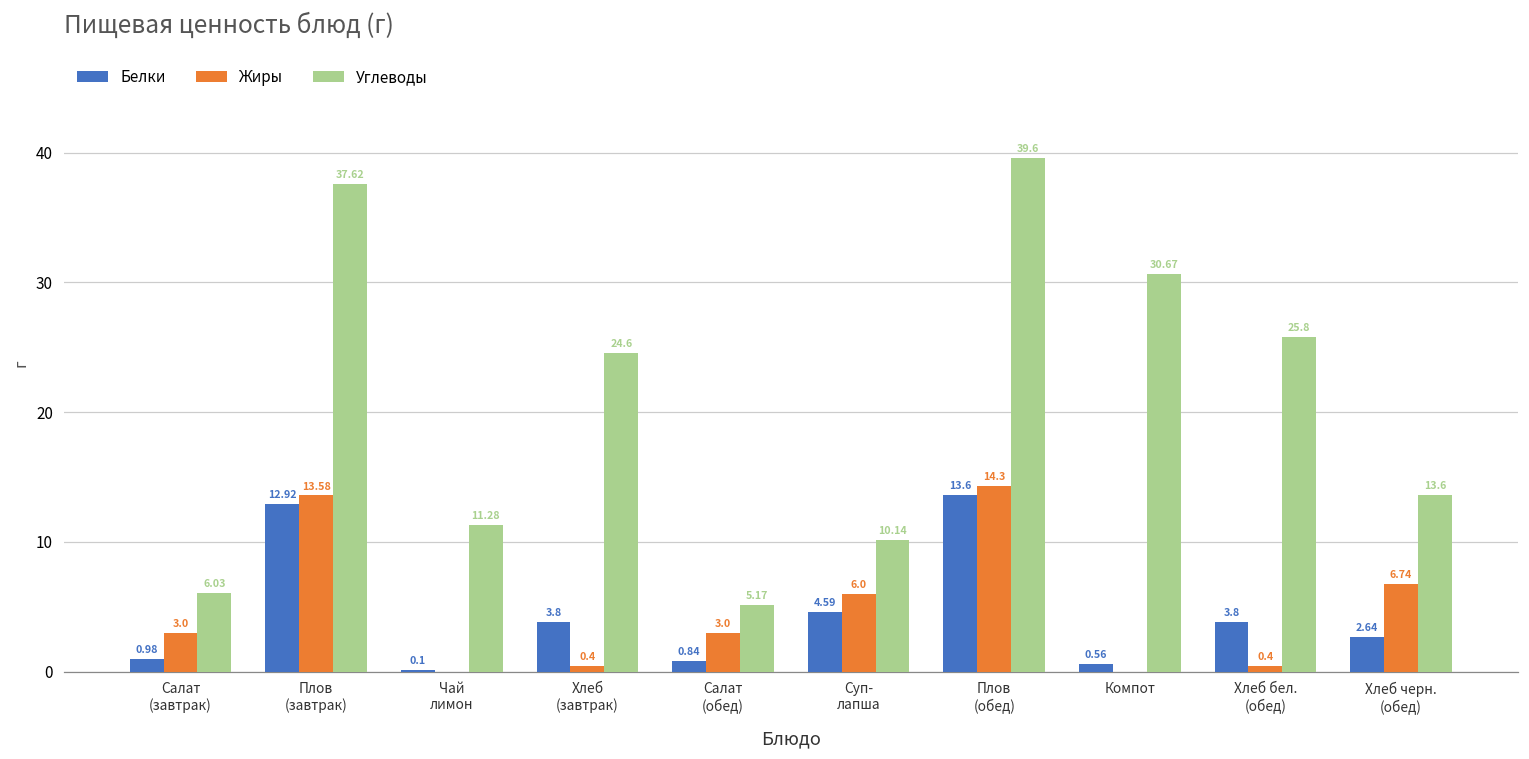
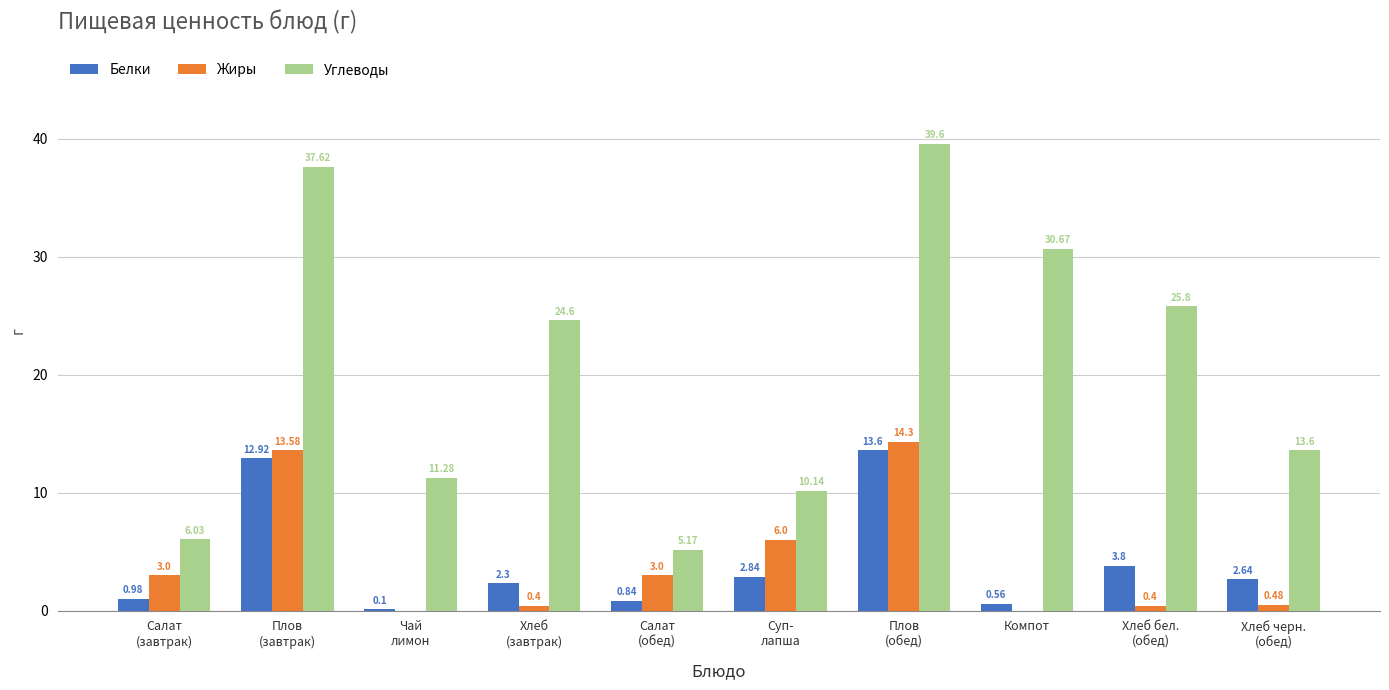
  {
    "Белки": {
      "Салат (завтрак)": 0.98,
      "Плов (завтрак)": 12.92,
      "Чай лимон": 0.1,
-     "Хлеб (завтрак)": 3.8,
+     "Хлеб (завтрак)": 2.3,
      "Салат (обед)": 0.84,
-     "Суп- лапша": 4.59,
+     "Суп- лапша": 2.84,
      "Плов (обед)": 13.6,
      "Компот": 0.56,
      "Хлеб бел. (обед)": 3.8,
      "Хлеб черн. (обед)": 2.64
    },
    "Жиры": {
      "Салат (завтрак)": 3.0,
      "Плов (завтрак)": 13.58,
      "Хлеб (завтрак)": 0.4,
      "Салат (обед)": 3.0,
      "Суп- лапша": 6.0,
      "Плов (обед)": 14.3,
      "Хлеб бел. (обед)": 0.4,
-     "Хлеб черн. (обед)": 6.74
+     "Хлеб черн. (обед)": 0.48
    },
    "Углеводы": {
      "Салат (завтрак)": 6.03,
      "Плов (завтрак)": 37.62,
      "Чай лимон": 11.28,
      "Хлеб (завтрак)": 24.6,
      "Салат (обед)": 5.17,
      "Суп- лапша": 10.14,
      "Плов (обед)": 39.6,
      "Компот": 30.67,
      "Хлеб бел. (обед)": 25.8,
      "Хлеб черн. (обед)": 13.6
    }
  }
